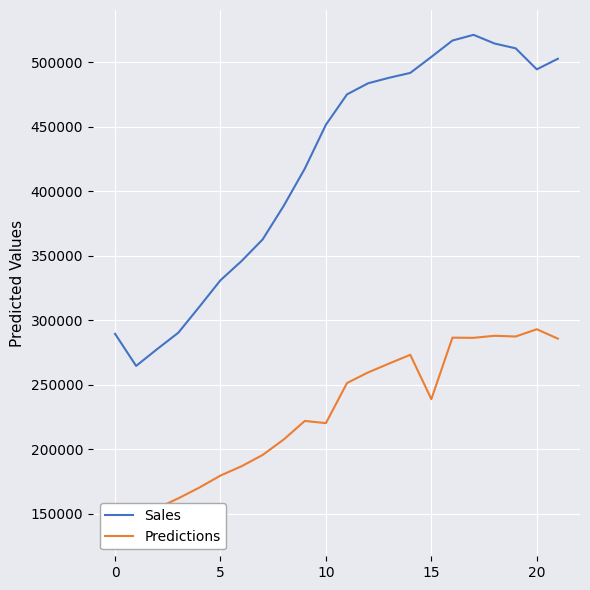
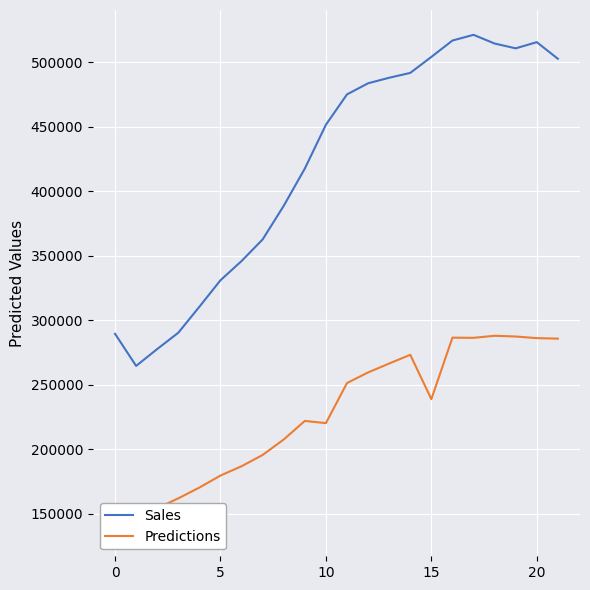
  {
    "Sales": {
      "0": 289000,
      "5": 331000,
      "10": 451000,
      "15": 504000,
-     "20": 494000
+     "20": 515000
    },
    "Predictions": {
      "5": 180000,
      "10": 220000,
      "15": 239000,
-     "20": 293000
+     "20": 286000
    }
  }
